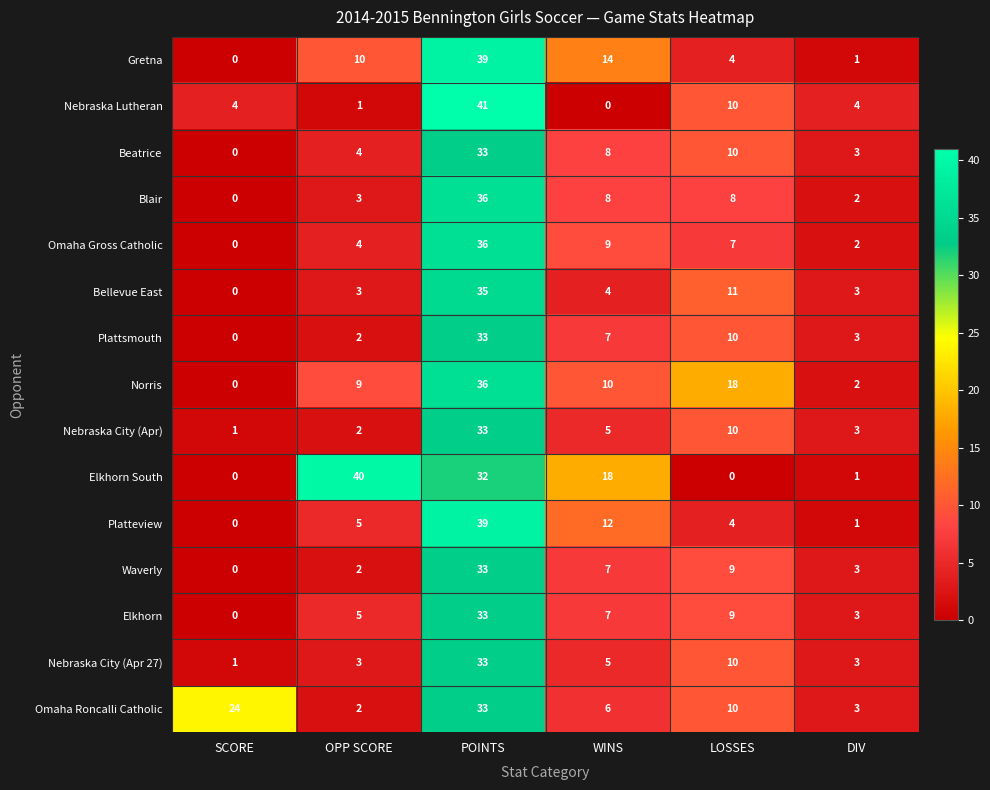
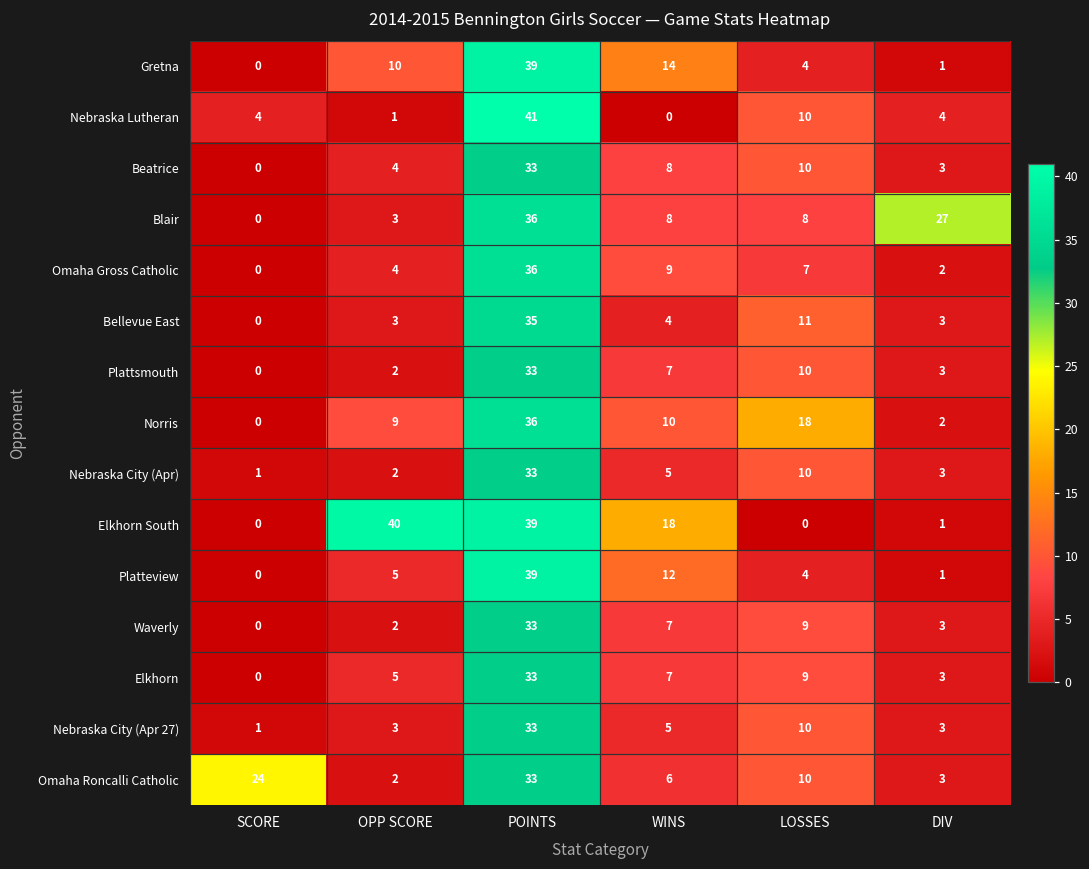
  {
    "Gretna": {
      "SCORE": 0,
      "OPP SCORE": 10,
      "POINTS": 39,
      "WINS": 14,
      "LOSSES": 4,
      "DIV": 1
    },
    "Nebraska Lutheran": {
      "SCORE": 4,
      "OPP SCORE": 1,
      "POINTS": 41,
      "WINS": 0,
      "LOSSES": 10,
      "DIV": 4
    },
    "Beatrice": {
      "SCORE": 0,
      "OPP SCORE": 4,
      "POINTS": 33,
      "WINS": 8,
      "LOSSES": 10,
      "DIV": 3
    },
    "Blair": {
      "SCORE": 0,
      "OPP SCORE": 3,
      "POINTS": 36,
      "WINS": 8,
      "LOSSES": 8,
-     "DIV": 2
+     "DIV": 27
    },
    "Omaha Gross Catholic": {
      "SCORE": 0,
      "OPP SCORE": 4,
      "POINTS": 36,
      "WINS": 9,
      "LOSSES": 7,
      "DIV": 2
    },
    "Bellevue East": {
      "SCORE": 0,
      "OPP SCORE": 3,
      "POINTS": 35,
      "WINS": 4,
      "LOSSES": 11,
      "DIV": 3
    },
    "Plattsmouth": {
      "SCORE": 0,
      "OPP SCORE": 2,
      "POINTS": 33,
      "WINS": 7,
      "LOSSES": 10,
      "DIV": 3
    },
    "Norris": {
      "SCORE": 0,
      "OPP SCORE": 9,
      "POINTS": 36,
      "WINS": 10,
      "LOSSES": 18,
      "DIV": 2
    },
    "Nebraska City (Apr)": {
      "SCORE": 1,
      "OPP SCORE": 2,
      "POINTS": 33,
      "WINS": 5,
      "LOSSES": 10,
      "DIV": 3
    },
    "Elkhorn South": {
      "SCORE": 0,
      "OPP SCORE": 40,
-     "POINTS": 32,
+     "POINTS": 39,
      "WINS": 18,
      "LOSSES": 0,
      "DIV": 1
    },
    "Platteview": {
      "SCORE": 0,
      "OPP SCORE": 5,
      "POINTS": 39,
      "WINS": 12,
      "LOSSES": 4,
      "DIV": 1
    },
    "Waverly": {
      "SCORE": 0,
      "OPP SCORE": 2,
      "POINTS": 33,
      "WINS": 7,
      "LOSSES": 9,
      "DIV": 3
    },
    "Elkhorn": {
      "SCORE": 0,
      "OPP SCORE": 5,
      "POINTS": 33,
      "WINS": 7,
      "LOSSES": 9,
      "DIV": 3
    },
    "Nebraska City (Apr 27)": {
      "SCORE": 1,
      "OPP SCORE": 3,
      "POINTS": 33,
      "WINS": 5,
      "LOSSES": 10,
      "DIV": 3
    },
    "Omaha Roncalli Catholic": {
      "SCORE": 24,
      "OPP SCORE": 2,
      "POINTS": 33,
      "WINS": 6,
      "LOSSES": 10,
      "DIV": 3
    }
  }
